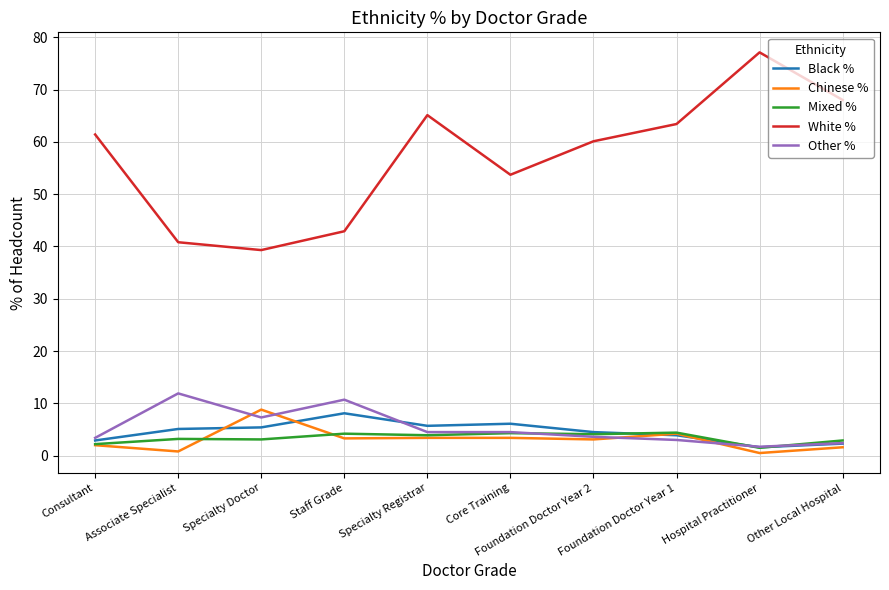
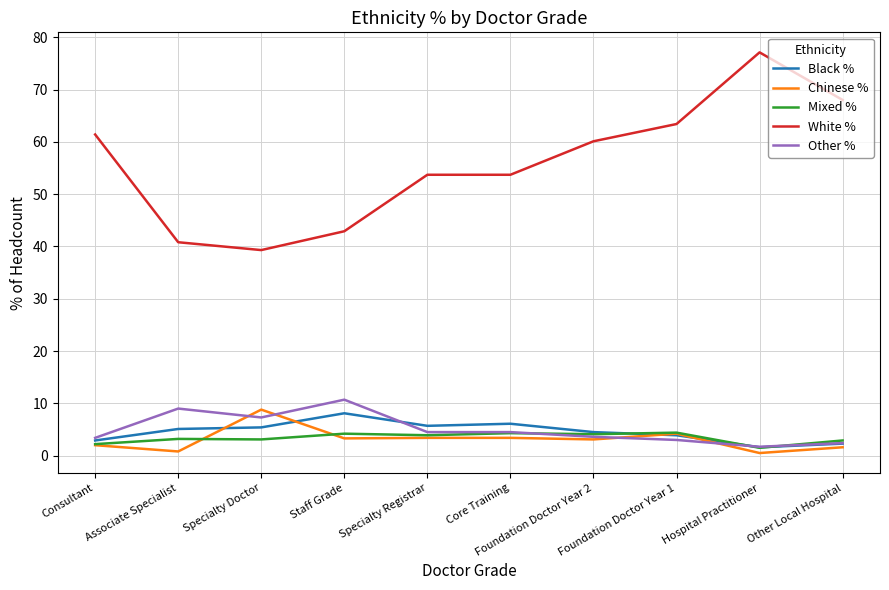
  {
    "Black %": {
      "Consultant": 3,
      "Associate Specialist": 5,
      "Specialty Doctor": 5,
      "Staff Grade": 8,
      "Specialty Registrar": 6,
      "Core Training": 6
    },
    "Chinese %": {
      "Associate Specialist": 1,
      "Specialty Doctor": 9,
      "Staff Grade": 3,
      "Specialty Registrar": 3,
      "Core Training": 3,
      "Foundation Doctor Year 2": 3,
      "Hospital Practitioner": 1,
      "Other Local Hospital": 2
    },
    "Mixed %": {
      "Associate Specialist": 3,
      "Specialty Doctor": 3,
      "Staff Grade": 4,
      "Specialty Registrar": 4,
      "Other Local Hospital": 3
    },
    "White %": {
      "Consultant": 61,
      "Associate Specialist": 41,
      "Specialty Doctor": 39,
      "Staff Grade": 43,
-     "Specialty Registrar": 65,
+     "Specialty Registrar": 54,
      "Core Training": 54,
      "Foundation Doctor Year 2": 60,
      "Foundation Doctor Year 1": 63,
      "Hospital Practitioner": 77
    },
    "Other %": {
      "Consultant": 3,
-     "Associate Specialist": 12,
+     "Associate Specialist": 9,
      "Specialty Doctor": 7,
      "Staff Grade": 11,
      "Specialty Registrar": 5,
      "Foundation Doctor Year 2": 4,
      "Foundation Doctor Year 1": 3
    }
  }
